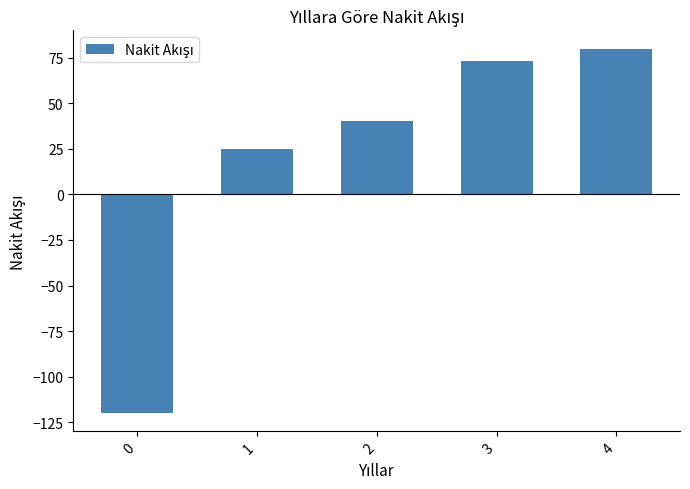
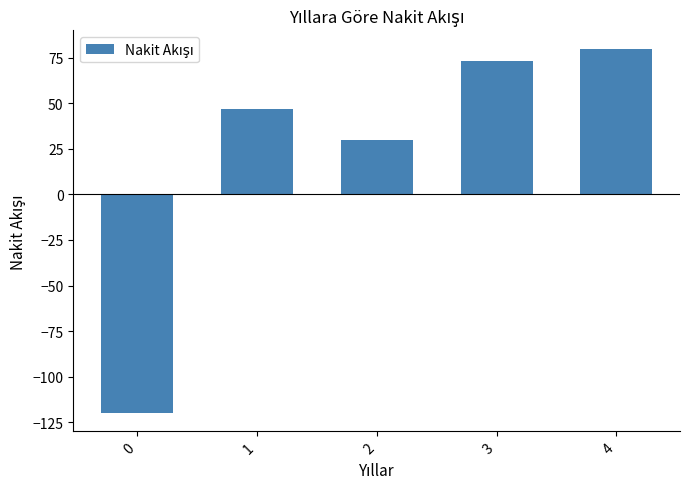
  {
    "0": -120,
-   "1": 25,
-   "2": 40,
+   "1": 47,
+   "2": 30,
    "3": 73,
    "4": 80
  }
